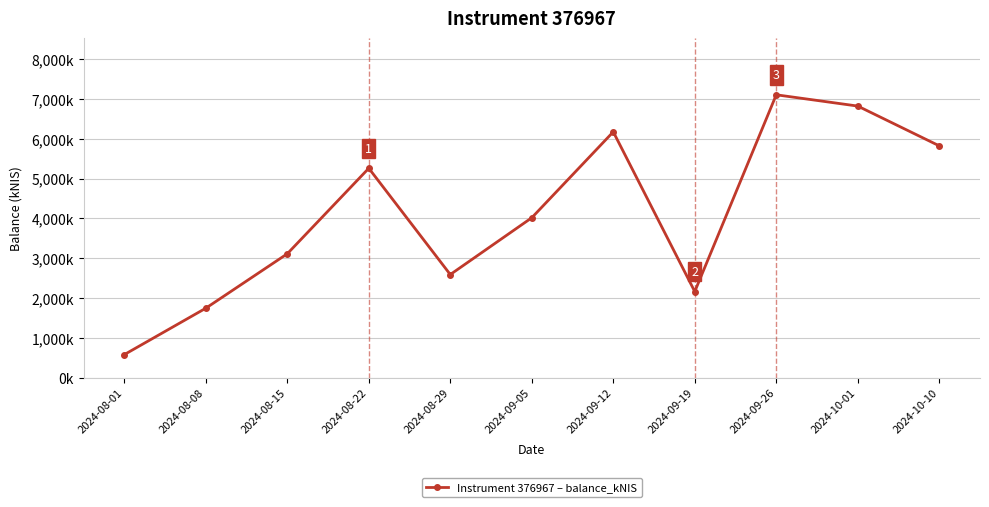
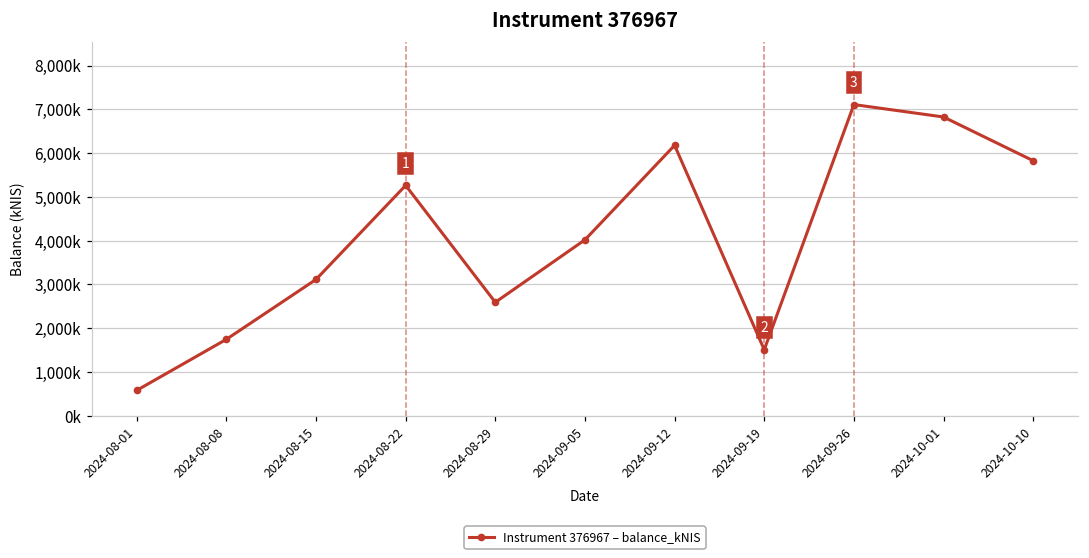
  {
    "2024-08-01": "600,000",
    "2024-08-08": "1,700,000",
    "2024-08-15": "3,100,000",
    "2024-08-29": "2,600,000",
    "2024-09-05": "4,000,000",
    "2024-09-12": "6,200,000",
-   "2024-09-19": "2,200,000",
+   "2024-09-19": "1,500,000",
    "2024-10-01": "6,800,000",
    "2024-10-10": "5,800,000"
  }
